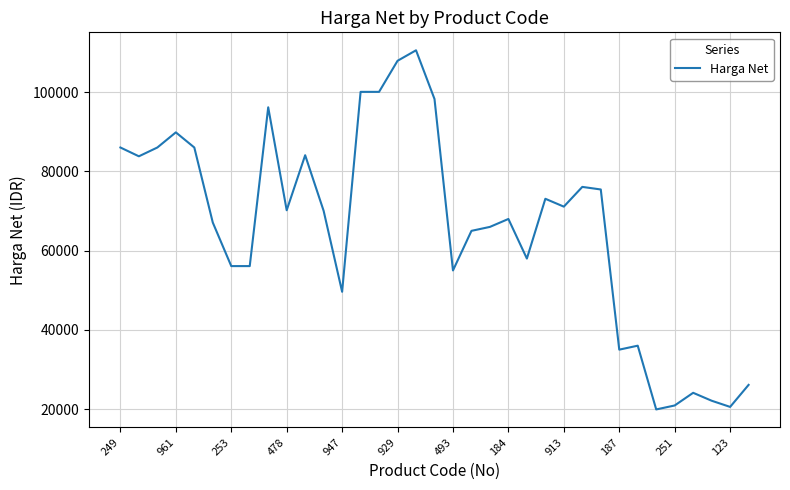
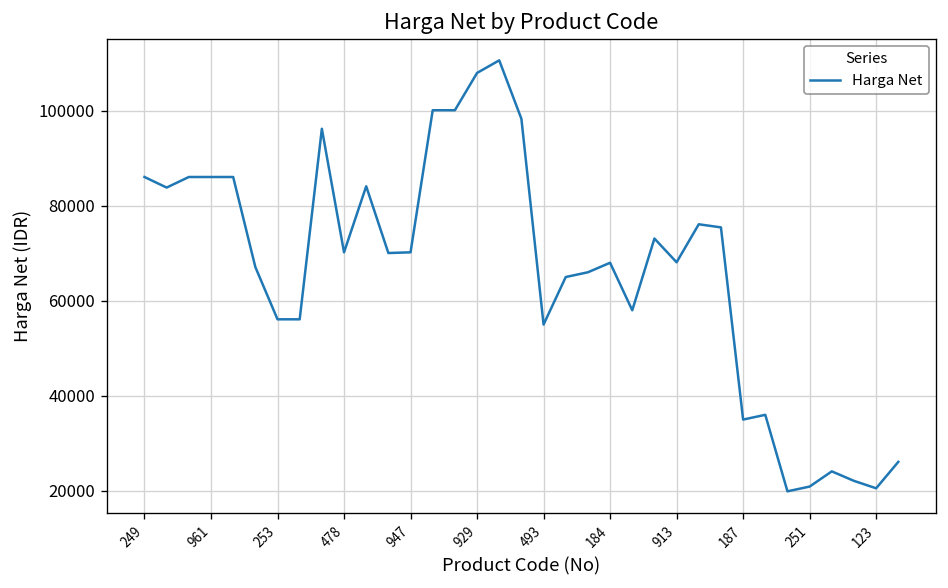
  {
    "249": 86000,
-   "961": 90000,
+   "961": 86000,
    "253": 56000,
    "478": 70000,
-   "947": 50000,
+   "947": 70000,
    "929": 108000,
    "493": 55000,
    "184": 68000,
-   "913": 71000,
+   "913": 68000,
    "187": 35000,
    "251": 21000,
    "123": 21000
  }
